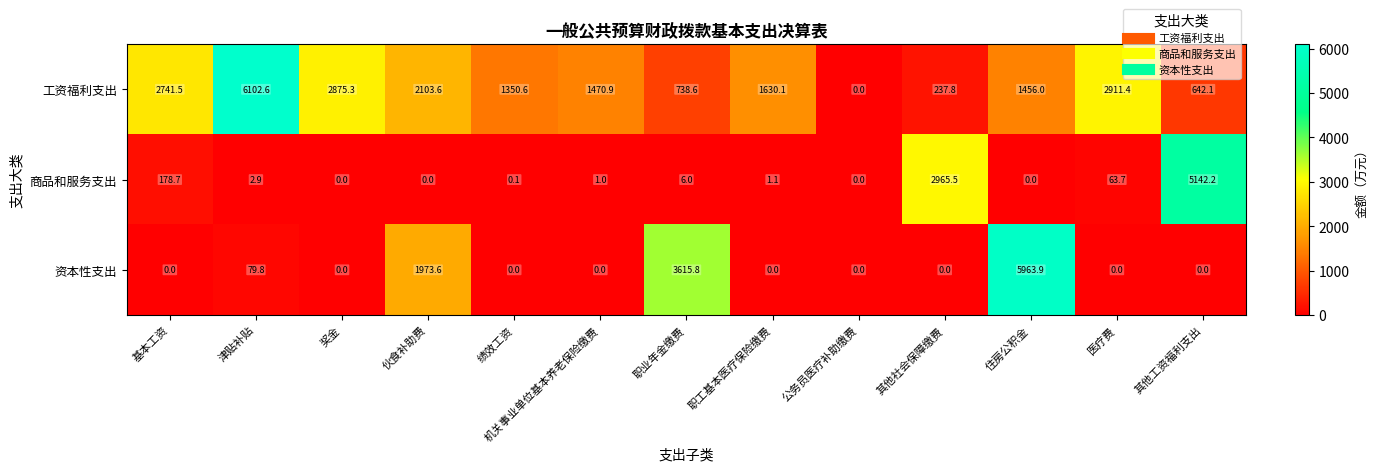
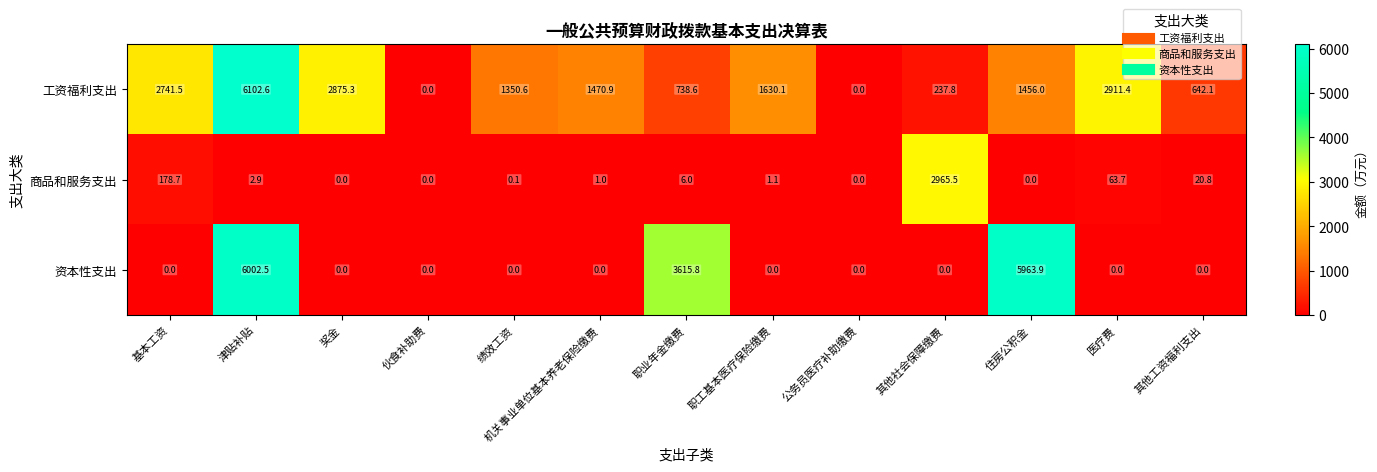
  {
    "工资福利支出": {
-     "伙食补助费": 2103.6
+     "伙食补助费": 0.0
    },
    "商品和服务支出": {
-     "其他工资福利支出": 5142.2
+     "其他工资福利支出": 20.8
    },
    "资本性支出": {
-     "津贴补贴": 79.8,
-     "伙食补助费": 1973.6
+     "津贴补贴": 6002.5,
+     "伙食补助费": 0.0
    }
  }
